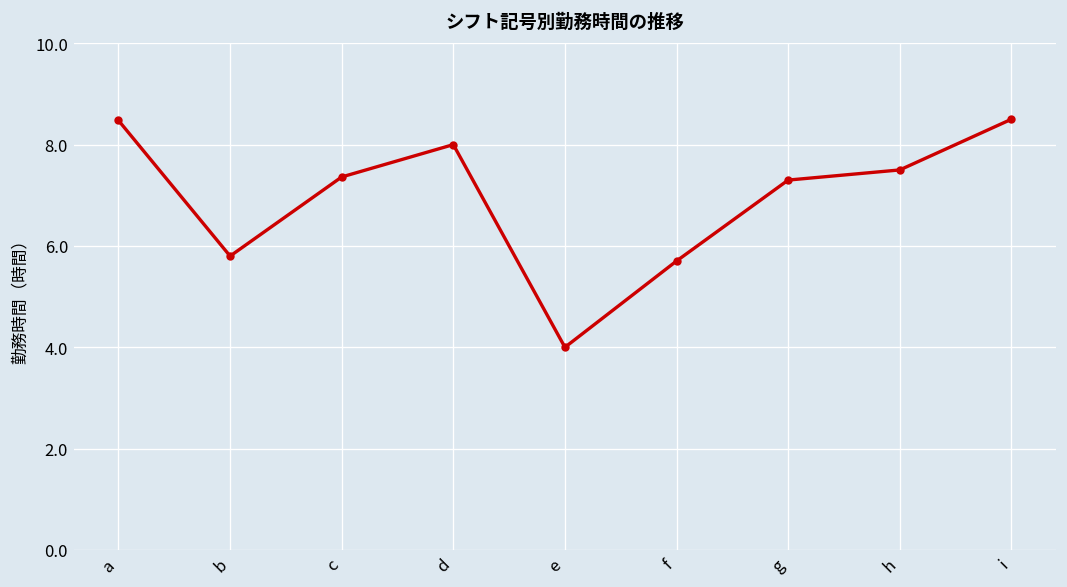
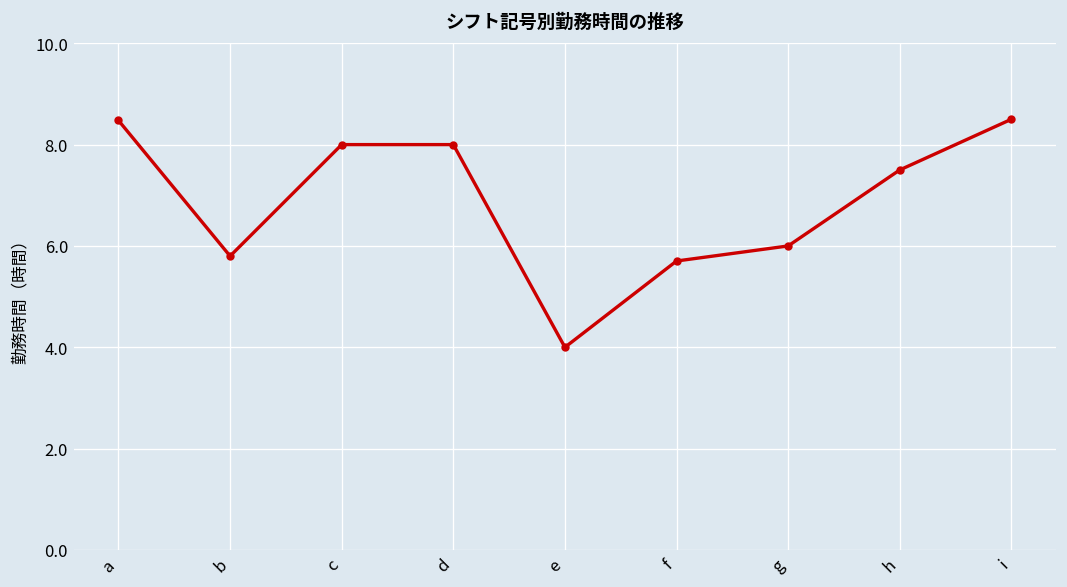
  {
    "a": 8.5,
    "b": 5.8,
-   "c": 7.4,
+   "c": 8.0,
    "d": 8.0,
    "e": 4.0,
    "f": 5.7,
-   "g": 7.3,
+   "g": 6.0,
    "h": 7.5,
    "i": 8.5
  }
